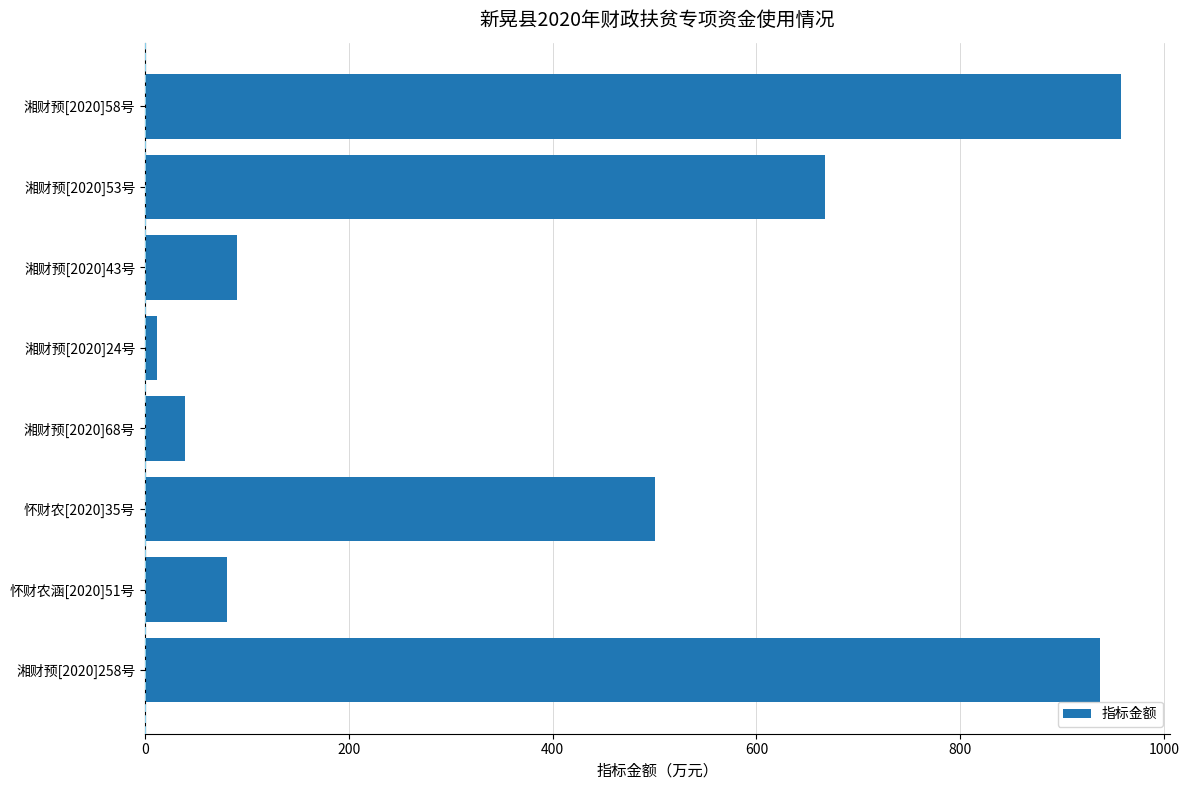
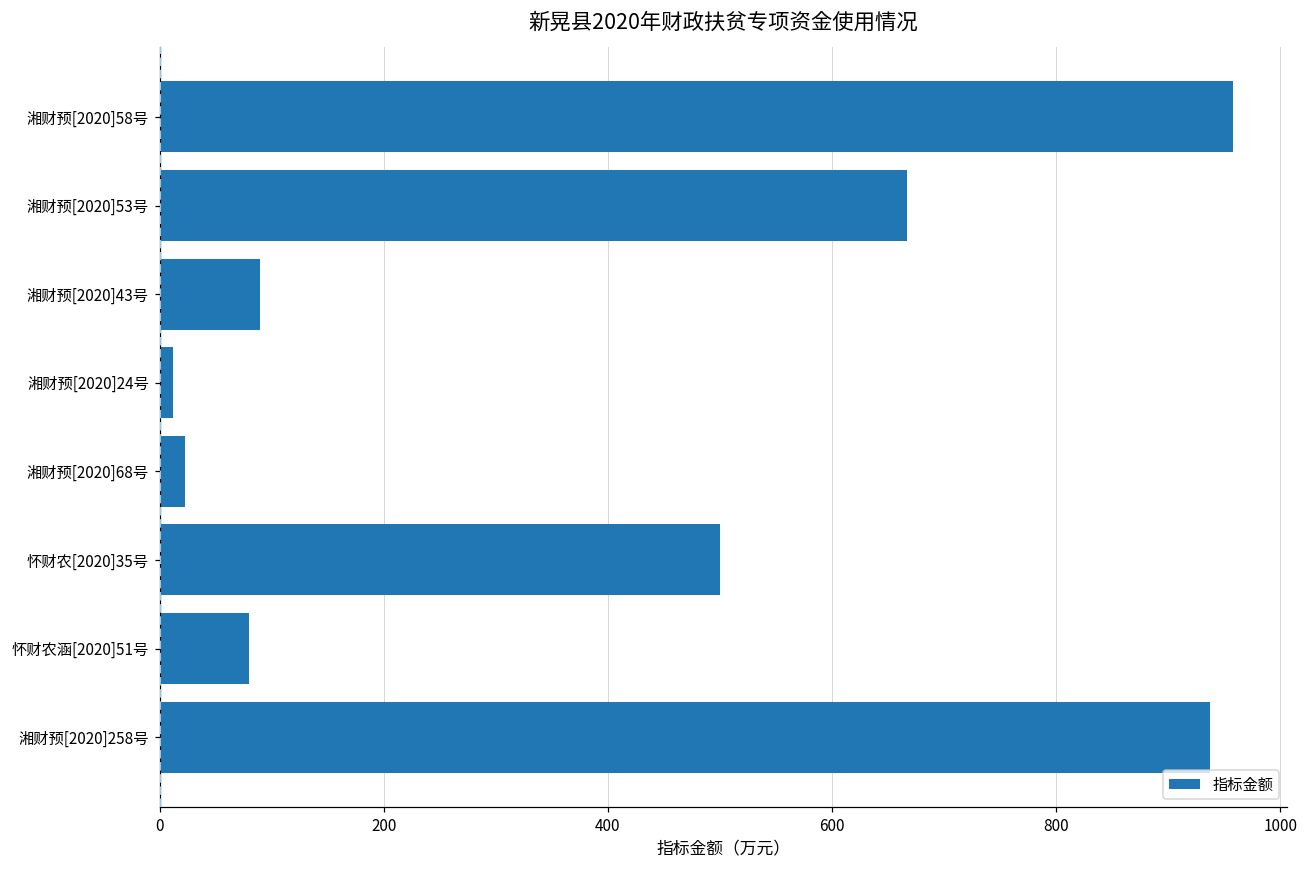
  {
    "湘财预[2020]58号": 958,
    "湘财预[2020]53号": 667,
    "湘财预[2020]43号": 90,
    "湘财预[2020]24号": 12,
-   "湘财预[2020]68号": 39,
+   "湘财预[2020]68号": 23,
    "怀财农[2020]35号": 500,
    "怀财农涵[2020]51号": 80,
    "湘财预[2020]258号": 937
  }
